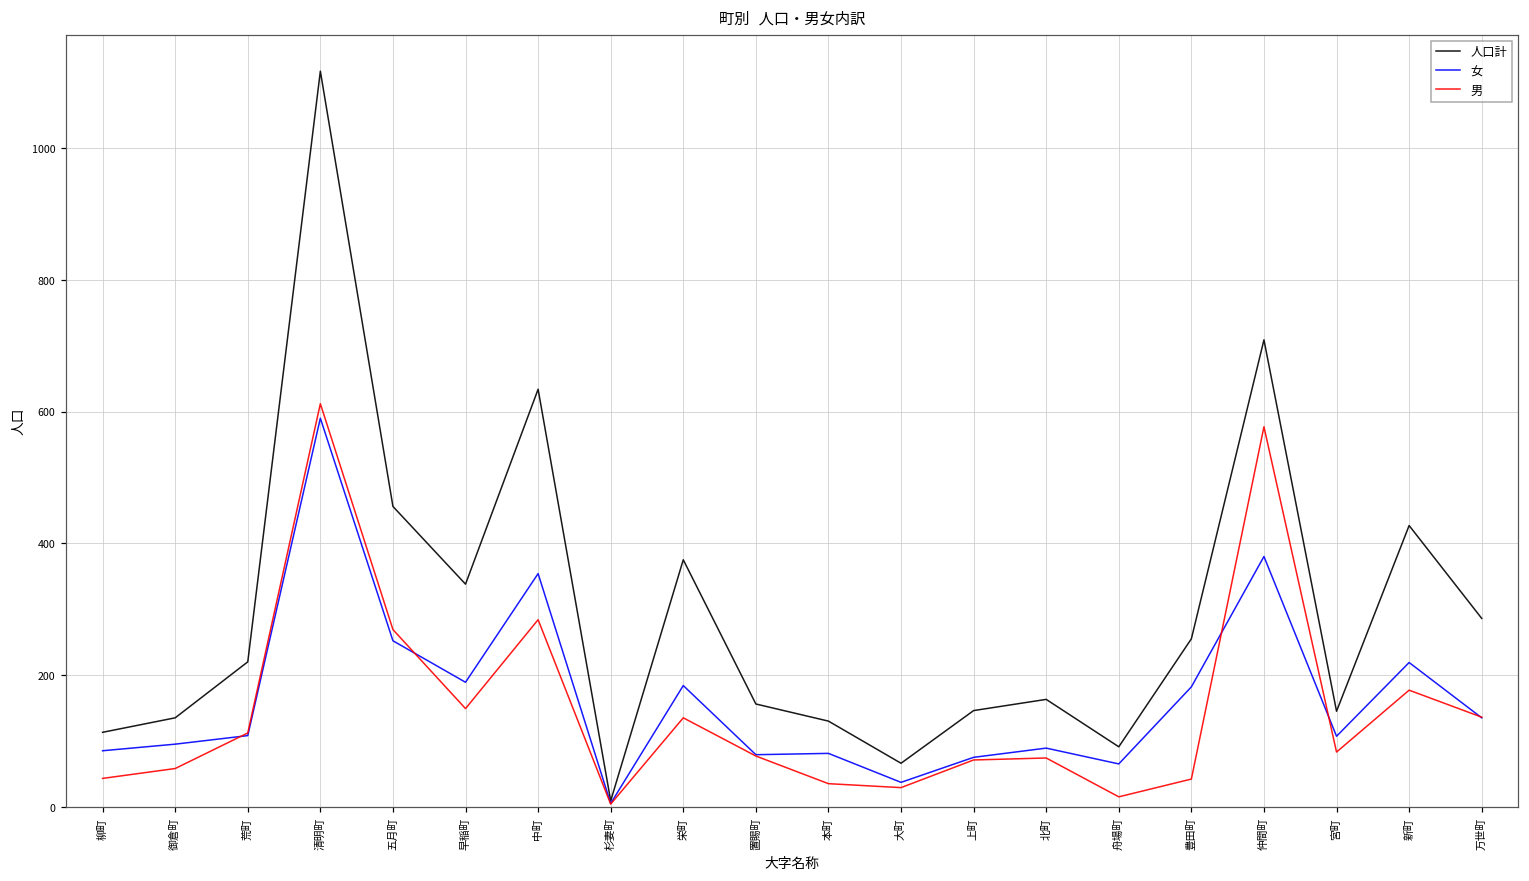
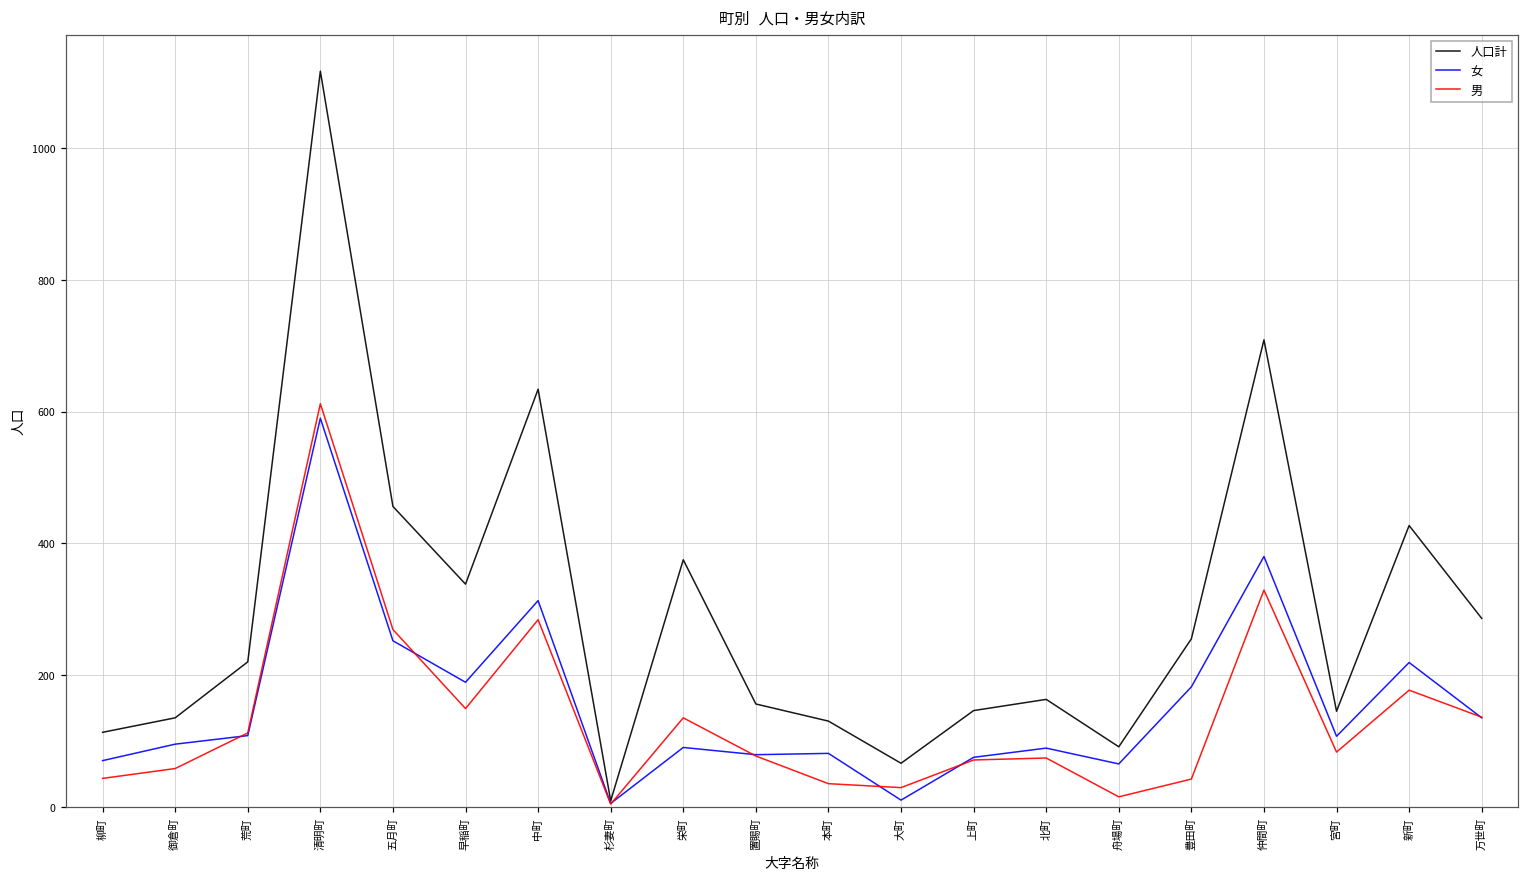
  {
    "人口計": {
      "柳町": 110,
      "御倉町": 140,
      "荒町": 220,
      "清明町": 1120,
      "五月町": 460,
      "早稲町": 340,
      "中町": 630,
      "栄町": 380,
      "置賜町": 160,
      "本町": 130,
      "大町": 70,
      "上町": 150,
      "北町": 160,
      "舟場町": 90,
      "豊田町": 260,
      "仲間町": 710,
      "宮町": 150,
      "新町": 430,
      "万世町": 290
    },
    "女": {
-     "柳町": 90,
+     "柳町": 70,
      "御倉町": 100,
      "清明町": 590,
      "五月町": 250,
      "早稲町": 190,
-     "中町": 350,
-     "栄町": 180,
+     "中町": 310,
+     "栄町": 90,
      "本町": 80,
-     "大町": 40,
+     "大町": 10,
      "北町": 90,
      "舟場町": 70,
      "豊田町": 180,
      "仲間町": 380,
      "宮町": 110,
      "新町": 220
    },
    "男": {
      "柳町": 40,
      "御倉町": 60,
      "清明町": 610,
      "五月町": 270,
      "早稲町": 150,
      "中町": 280,
      "栄町": 140,
      "本町": 40,
      "大町": 30,
      "北町": 70,
      "舟場町": 20,
      "豊田町": 40,
-     "仲間町": 580,
+     "仲間町": 330,
      "宮町": 80,
      "新町": 180
    }
  }
